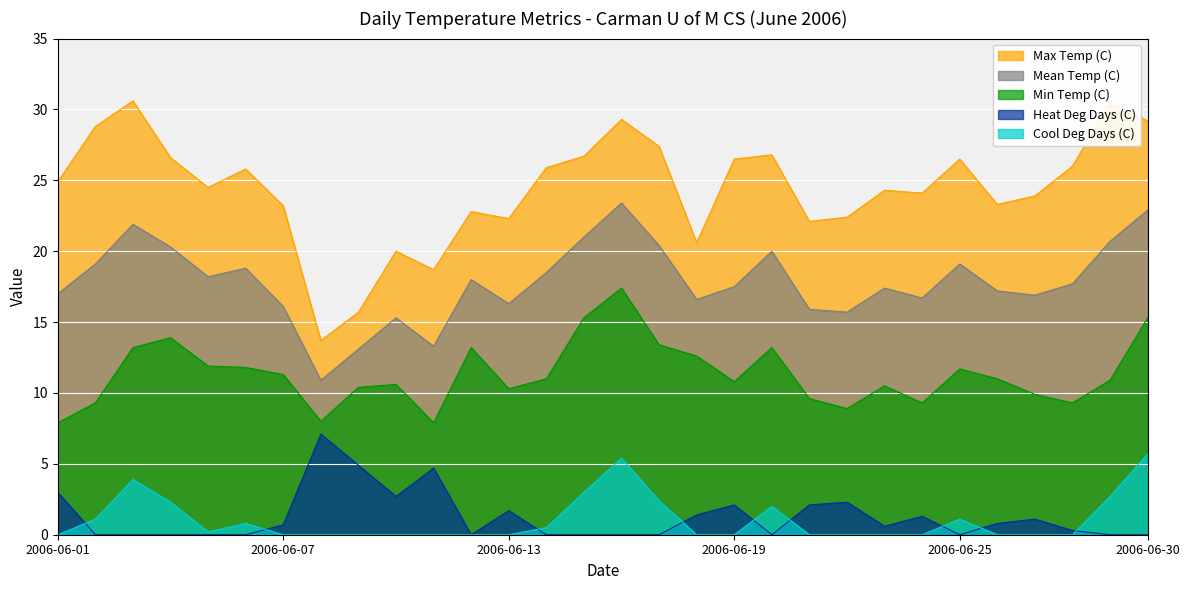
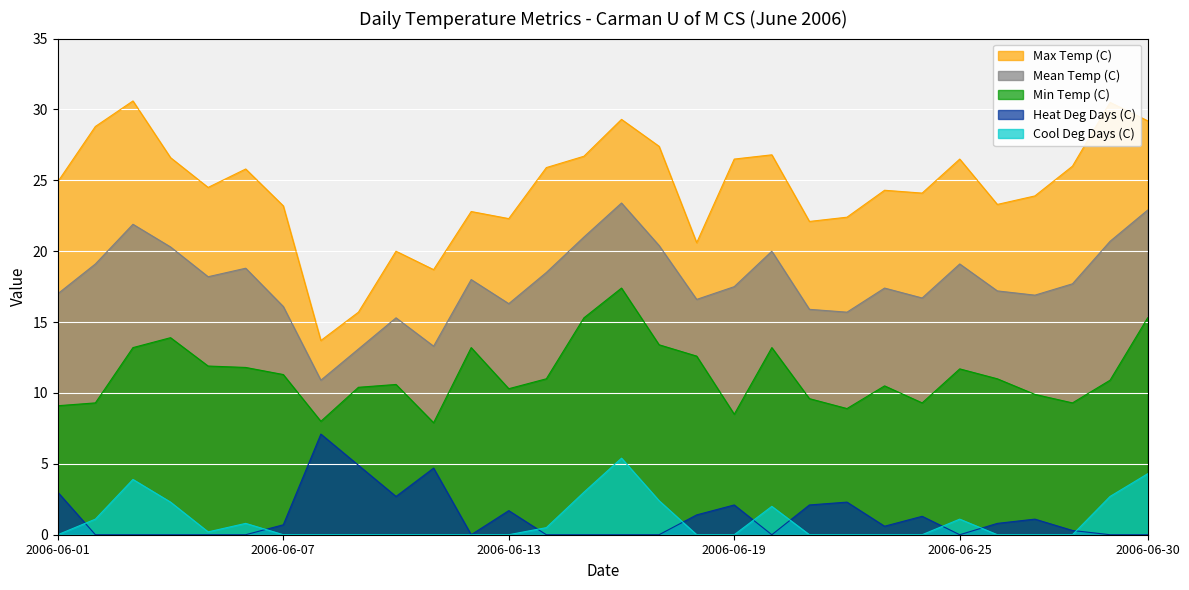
  {
    "Max Temp (C)": {
      "2006-06-01": 24.9,
      "2006-06-07": 23.2,
      "2006-06-13": 22.3,
      "2006-06-19": 26.5,
      "2006-06-25": 26.5,
      "2006-06-30": 29.2
    },
    "Mean Temp (C)": {
      "2006-06-01": 17.0,
      "2006-06-07": 16.1,
      "2006-06-13": 16.3,
      "2006-06-19": 17.5,
      "2006-06-25": 19.1,
      "2006-06-30": 22.9
    },
    "Min Temp (C)": {
-     "2006-06-01": 7.9,
+     "2006-06-01": 9.1,
      "2006-06-07": 11.3,
      "2006-06-13": 10.3,
-     "2006-06-19": 10.8,
+     "2006-06-19": 8.5,
      "2006-06-25": 11.7,
      "2006-06-30": 15.3
    },
    "Heat Deg Days (C)": {
      "2006-06-01": 3.0,
      "2006-06-07": 0.7,
      "2006-06-13": 1.7,
      "2006-06-19": 2.1,
      "2006-06-25": 0.0,
      "2006-06-30": 0.0
    },
    "Cool Deg Days (C)": {
      "2006-06-01": 0.0,
      "2006-06-07": 0.0,
      "2006-06-13": 0.0,
      "2006-06-19": 0.0,
      "2006-06-25": 1.1,
-     "2006-06-30": 5.7
+     "2006-06-30": 4.3
    }
  }
